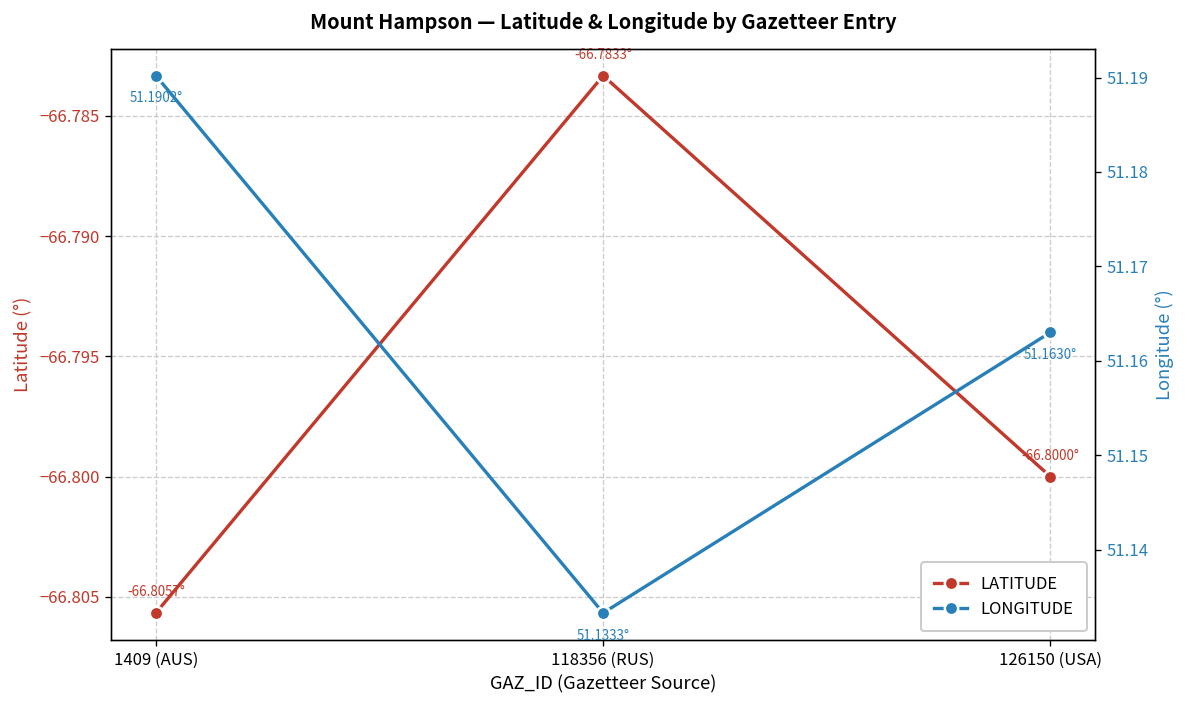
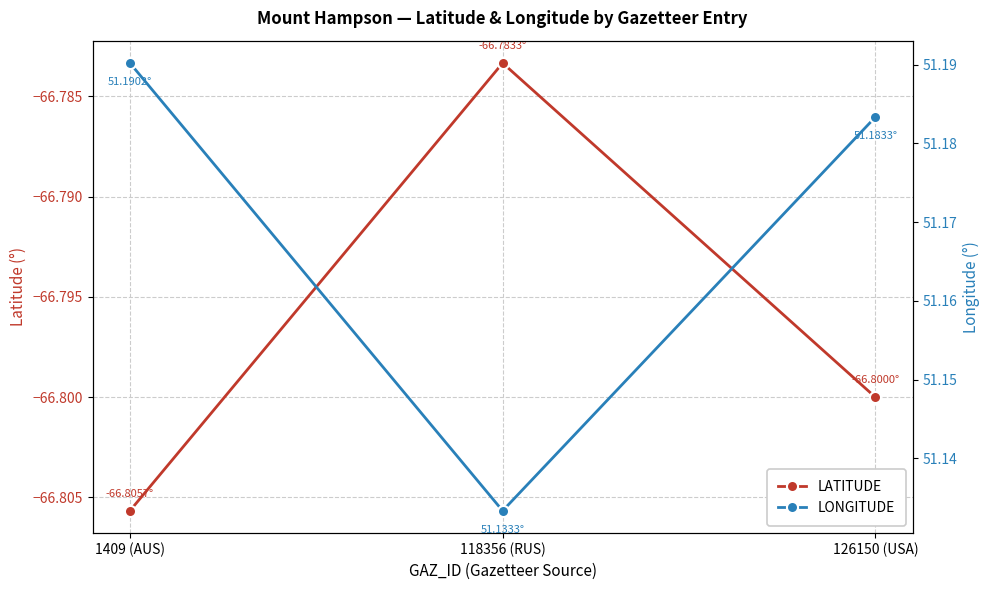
  {
    "LATITUDE": {
      "1409 (AUS)": "-66.8057°",
      "118356 (RUS)": "-66.7833°",
      "126150 (USA)": "-66.8000°"
    },
    "LONGITUDE": {
      "1409 (AUS)": "51.1902°",
      "118356 (RUS)": "51.1333°",
-     "126150 (USA)": "51.1630°"
+     "126150 (USA)": "51.1833°"
    }
  }
